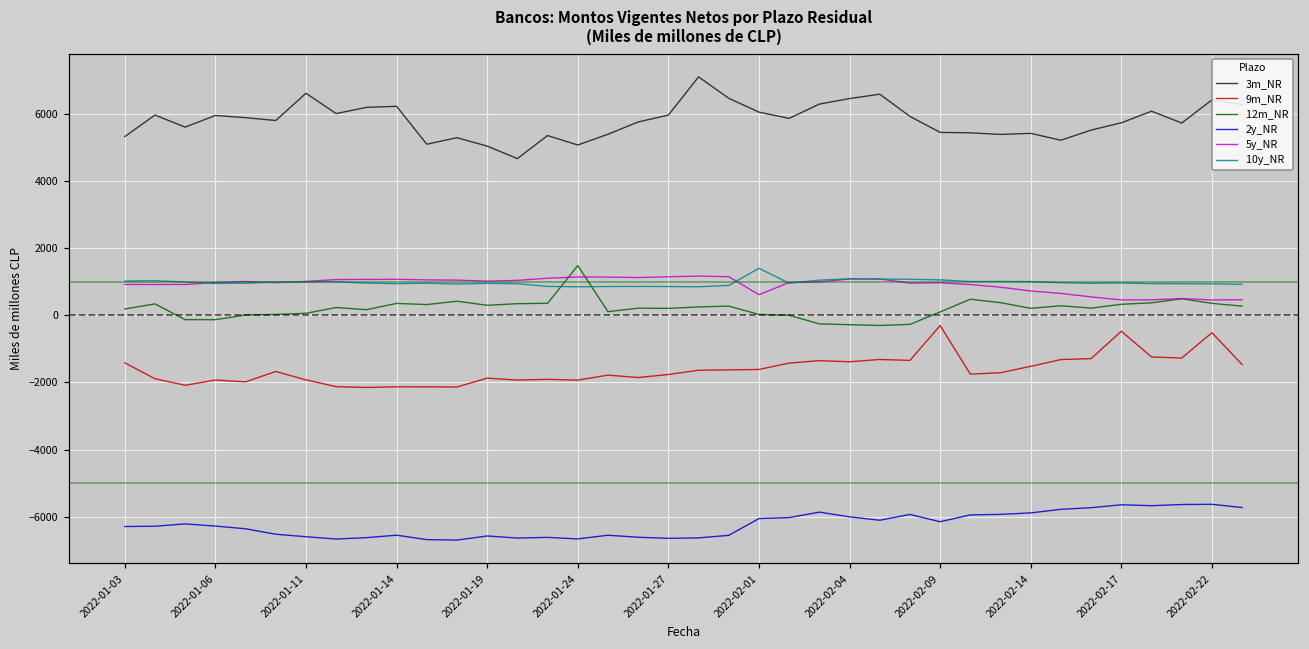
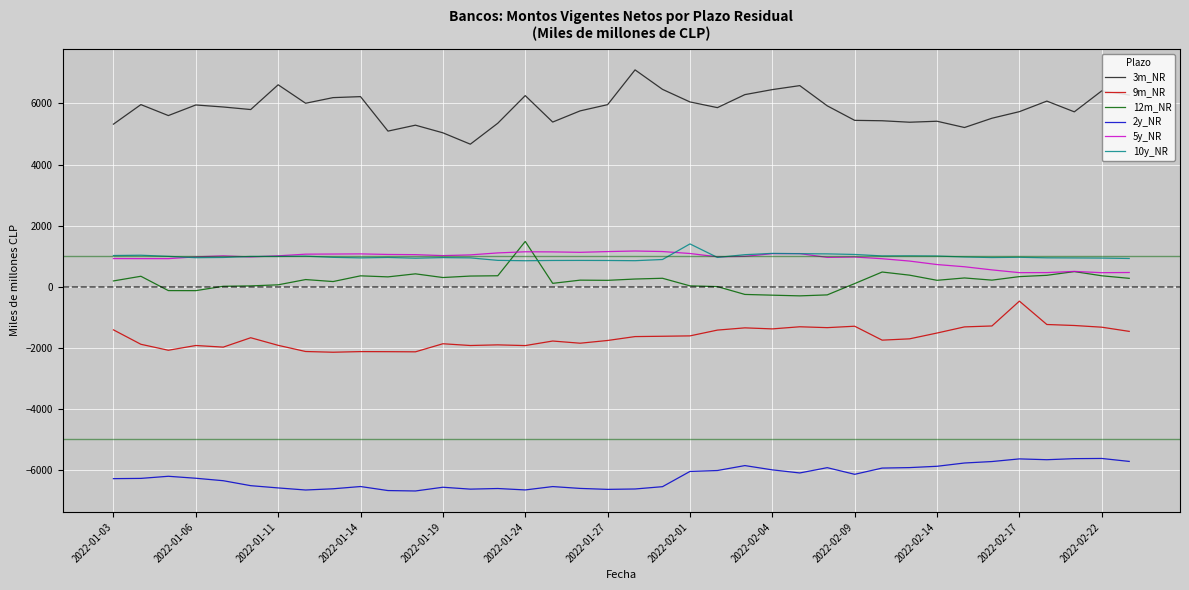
  {
    "3m_NR": {
      "2022-01-03": 5300,
      "2022-01-06": 6000,
      "2022-01-11": 6600,
      "2022-01-14": 6200,
      "2022-01-19": 5000,
-     "2022-01-24": 5100,
+     "2022-01-24": 6300,
      "2022-01-27": 6000,
      "2022-02-01": 6000,
      "2022-02-04": 6500,
      "2022-02-09": 5400,
      "2022-02-14": 5400,
      "2022-02-17": 5700
    },
    "9m_NR": {
      "2022-01-03": -1400,
      "2022-01-06": -1900,
      "2022-01-11": -1900,
      "2022-01-14": -2100,
      "2022-01-19": -1900,
      "2022-01-24": -1900,
      "2022-01-27": -1800,
      "2022-02-01": -1600,
      "2022-02-04": -1400,
-     "2022-02-09": -300,
+     "2022-02-09": -1300,
      "2022-02-14": -1500,
      "2022-02-17": -500,
-     "2022-02-22": -500
+     "2022-02-22": -1300
    },
    "12m_NR": {
      "2022-01-03": 200,
      "2022-01-06": -100,
      "2022-01-11": 100,
      "2022-01-14": 400,
      "2022-01-19": 300,
      "2022-01-24": 1500,
      "2022-01-27": 200,
      "2022-02-01": 0,
      "2022-02-04": -300,
      "2022-02-09": 100,
      "2022-02-14": 200,
      "2022-02-17": 300,
      "2022-02-22": 400
    },
    "2y_NR": {
      "2022-01-03": -6300,
      "2022-01-06": -6300,
      "2022-01-11": -6600,
      "2022-01-14": -6600,
      "2022-01-19": -6600,
      "2022-01-24": -6700,
      "2022-01-27": -6600,
      "2022-02-01": -6100,
      "2022-02-04": -6000,
      "2022-02-09": -6200,
      "2022-02-14": -5900,
      "2022-02-17": -5600,
      "2022-02-22": -5600
    },
    "5y_NR": {
      "2022-01-03": 900,
      "2022-01-14": 1100,
      "2022-01-24": 1100,
      "2022-01-27": 1100,
-     "2022-02-01": 600,
+     "2022-02-01": 1100,
      "2022-02-14": 700,
      "2022-02-17": 500,
      "2022-02-22": 500
    },
    "10y_NR": {
      "2022-01-03": 1000,
      "2022-01-14": 900,
      "2022-01-24": 800,
      "2022-01-27": 900,
      "2022-02-01": 1400,
      "2022-02-14": 1000,
      "2022-02-17": 1000,
      "2022-02-22": 900
    }
  }
